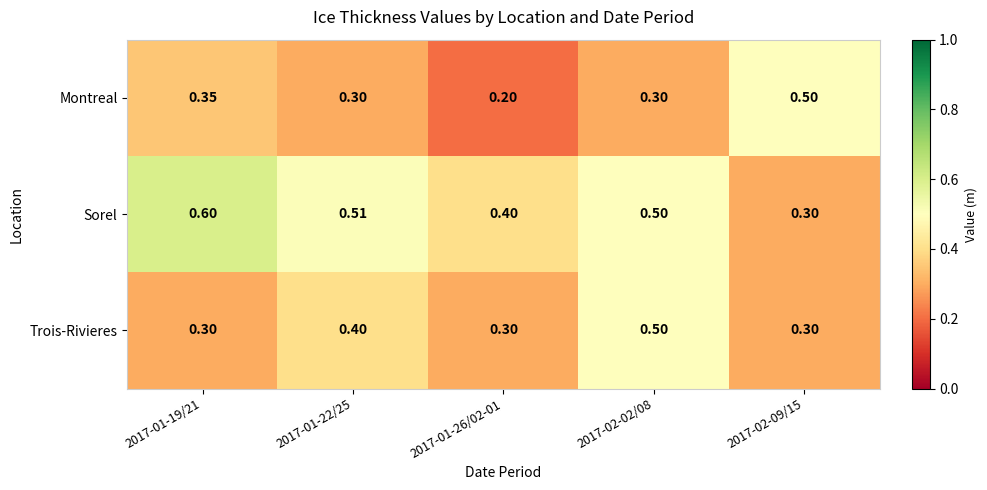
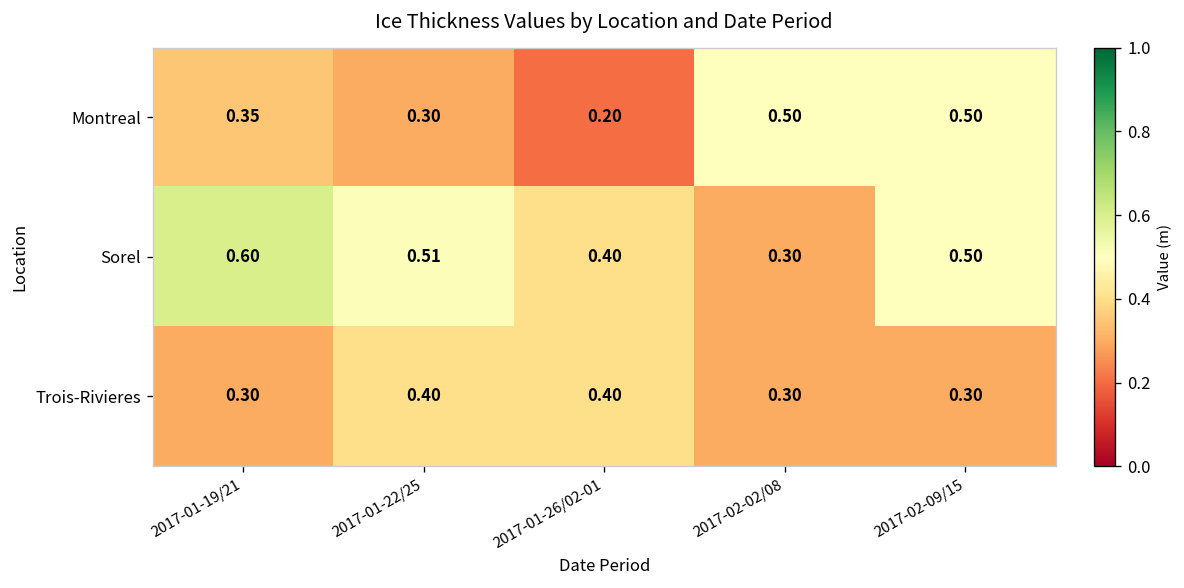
  {
    "Montreal": {
      "2017-01-19/21": 0.35,
      "2017-01-22/25": 0.30,
      "2017-01-26/02-01": 0.20,
-     "2017-02-02/08": 0.30,
+     "2017-02-02/08": 0.50,
      "2017-02-09/15": 0.50
    },
    "Sorel": {
      "2017-01-19/21": 0.60,
      "2017-01-22/25": 0.51,
      "2017-01-26/02-01": 0.40,
-     "2017-02-02/08": 0.50,
-     "2017-02-09/15": 0.30
+     "2017-02-02/08": 0.30,
+     "2017-02-09/15": 0.50
    },
    "Trois-Rivieres": {
      "2017-01-19/21": 0.30,
      "2017-01-22/25": 0.40,
-     "2017-01-26/02-01": 0.30,
-     "2017-02-02/08": 0.50,
+     "2017-01-26/02-01": 0.40,
+     "2017-02-02/08": 0.30,
      "2017-02-09/15": 0.30
    }
  }
